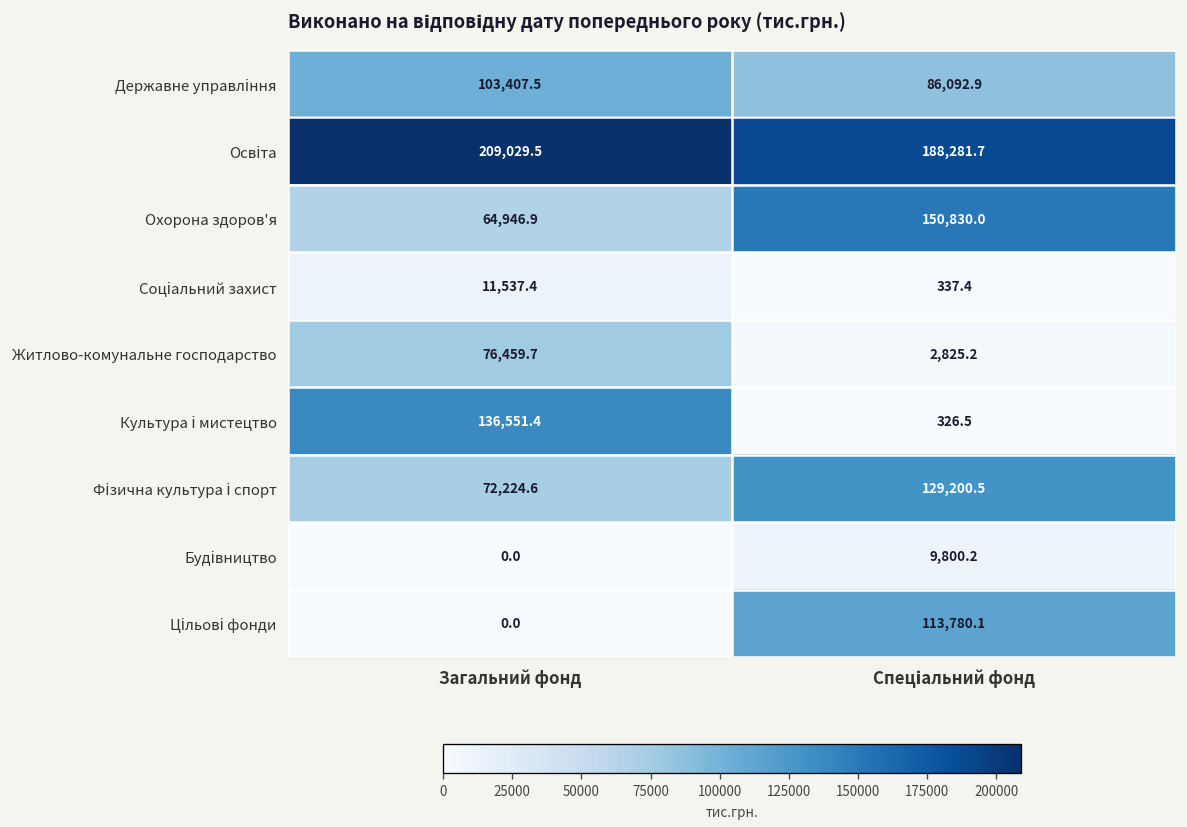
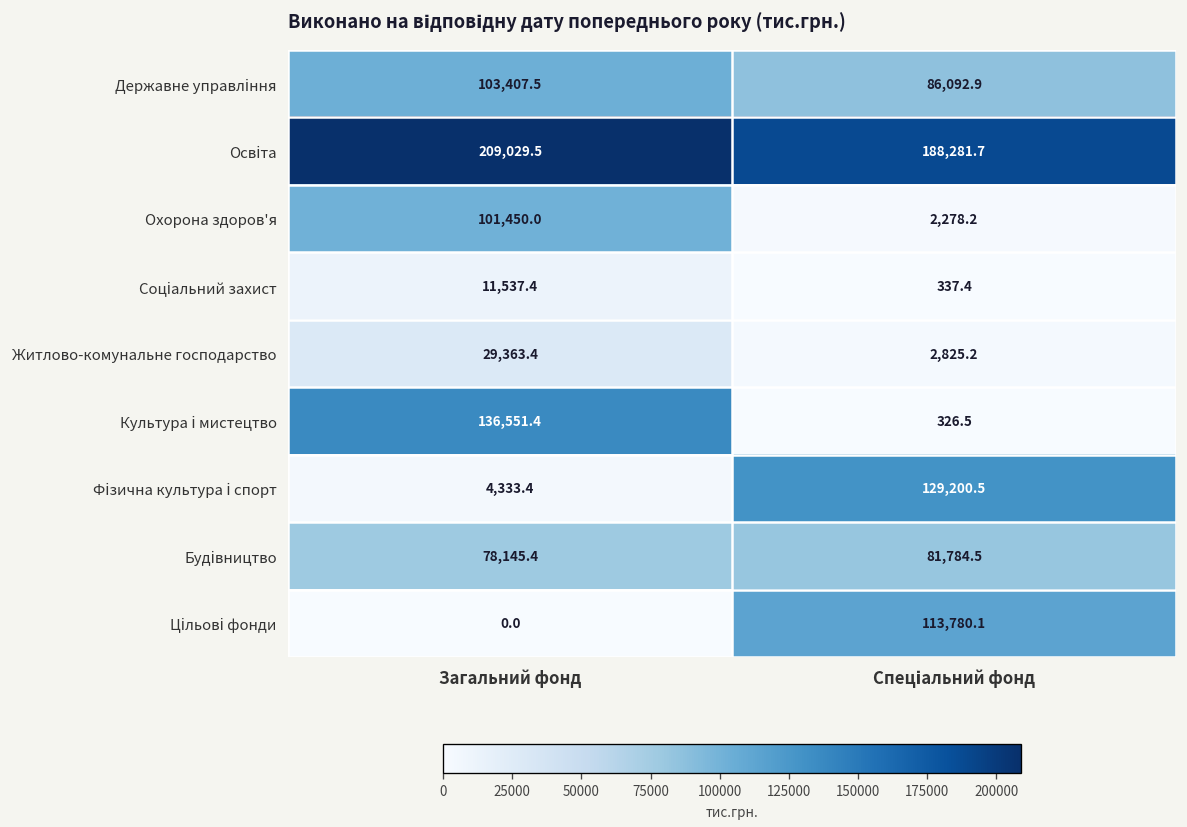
  {
    "Державне управління": {
      "Загальний фонд": "103,407.5",
      "Спеціальний фонд": "86,092.9"
    },
    "Освіта": {
      "Загальний фонд": "209,029.5",
      "Спеціальний фонд": "188,281.7"
    },
    "Охорона здоров'я": {
-     "Загальний фонд": "64,946.9",
-     "Спеціальний фонд": "150,830.0"
+     "Загальний фонд": "101,450.0",
+     "Спеціальний фонд": "2,278.2"
    },
    "Соціальний захист": {
      "Загальний фонд": "11,537.4",
      "Спеціальний фонд": "337.4"
    },
    "Житлово-комунальне господарство": {
-     "Загальний фонд": "76,459.7",
+     "Загальний фонд": "29,363.4",
      "Спеціальний фонд": "2,825.2"
    },
    "Культура і мистецтво": {
      "Загальний фонд": "136,551.4",
      "Спеціальний фонд": "326.5"
    },
    "Фізична культура і спорт": {
-     "Загальний фонд": "72,224.6",
+     "Загальний фонд": "4,333.4",
      "Спеціальний фонд": "129,200.5"
    },
    "Будівництво": {
-     "Загальний фонд": "0.0",
-     "Спеціальний фонд": "9,800.2"
+     "Загальний фонд": "78,145.4",
+     "Спеціальний фонд": "81,784.5"
    },
    "Цільові фонди": {
      "Загальний фонд": "0.0",
      "Спеціальний фонд": "113,780.1"
    }
  }
